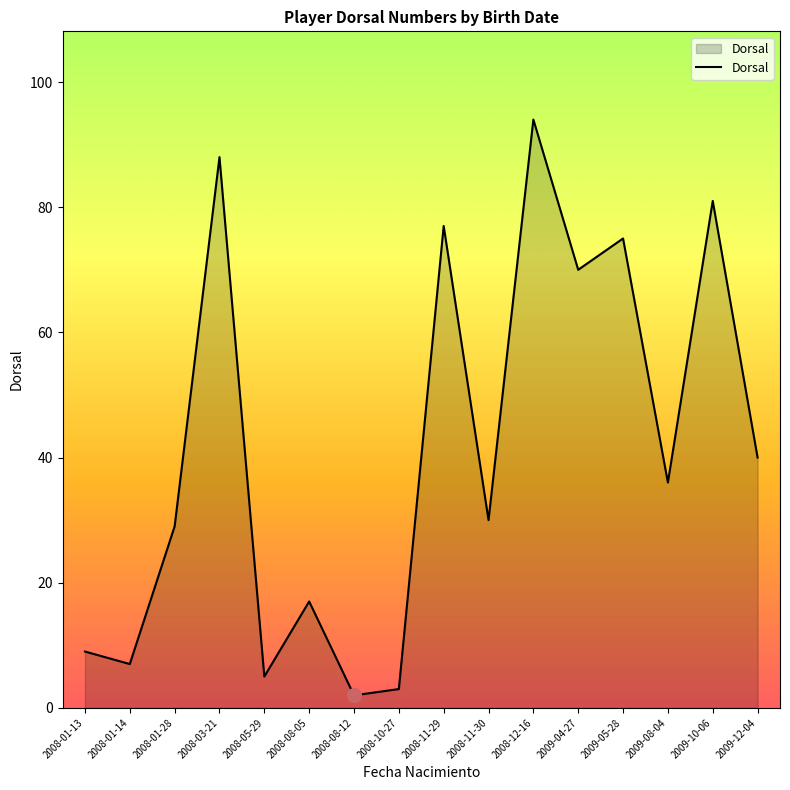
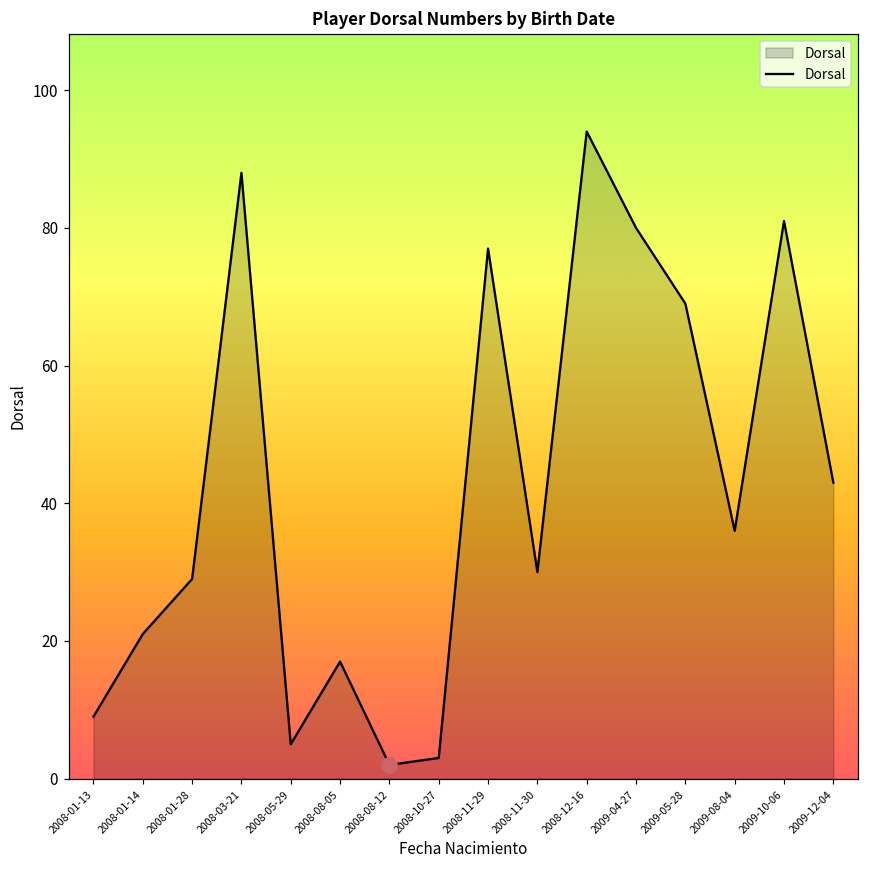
  {
    "Dorsal": {
      "2008-01-13": 9,
-     "2008-01-14": 7,
+     "2008-01-14": 21,
      "2008-01-28": 29,
      "2008-03-21": 88,
      "2008-05-29": 5,
      "2008-08-05": 17,
      "2008-10-27": 3,
      "2008-11-29": 77,
      "2008-11-30": 30,
      "2008-12-16": 94,
-     "2009-04-27": 70,
-     "2009-05-28": 75,
+     "2009-04-27": 80,
+     "2009-05-28": 69,
      "2009-08-04": 36,
      "2009-10-06": 81,
-     "2009-12-04": 40
+     "2009-12-04": 43
    }
  }
